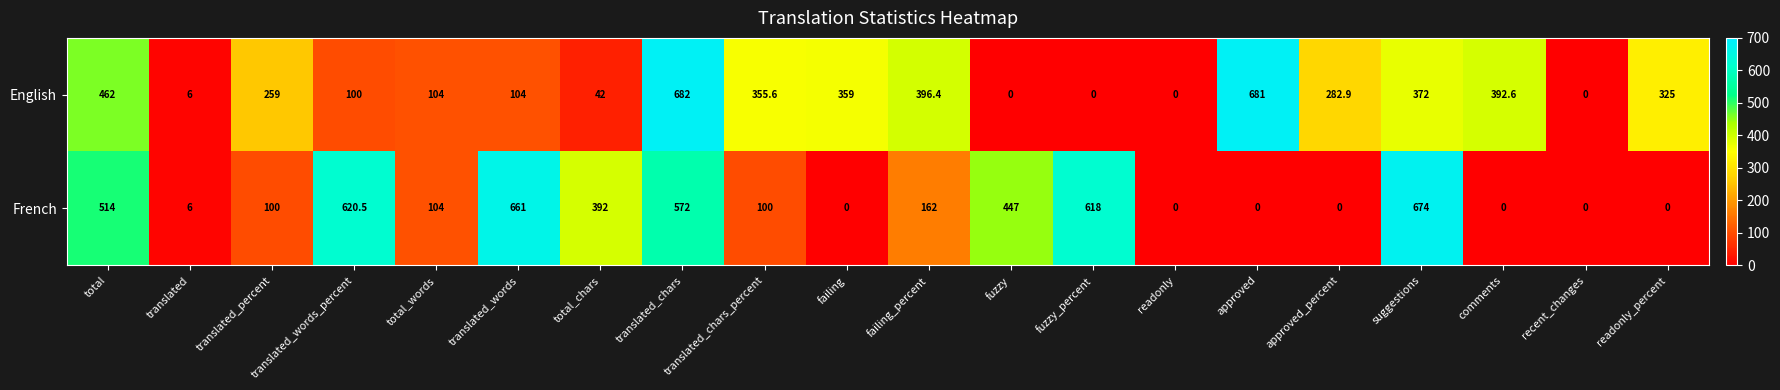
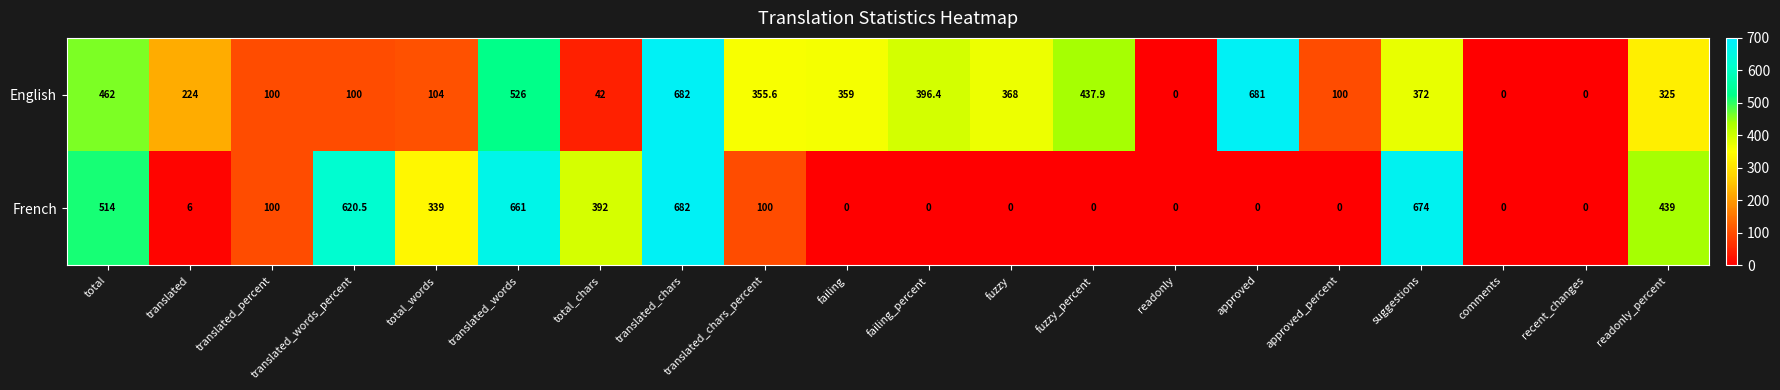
  {
    "English": {
      "total": 462,
-     "translated": 6,
-     "translated_percent": 259,
+     "translated": 224,
+     "translated_percent": 100,
      "translated_words_percent": 100,
      "total_words": 104,
-     "translated_words": 104,
+     "translated_words": 526,
      "total_chars": 42,
      "translated_chars": 682,
      "translated_chars_percent": 355.6,
      "failing": 359,
      "failing_percent": 396.4,
-     "fuzzy": 0,
-     "fuzzy_percent": 0,
+     "fuzzy": 368,
+     "fuzzy_percent": 437.9,
      "readonly": 0,
      "approved": 681,
-     "approved_percent": 282.9,
+     "approved_percent": 100,
      "suggestions": 372,
-     "comments": 392.6,
+     "comments": 0,
      "recent_changes": 0,
      "readonly_percent": 325
    },
    "French": {
      "total": 514,
      "translated": 6,
      "translated_percent": 100,
      "translated_words_percent": 620.5,
-     "total_words": 104,
+     "total_words": 339,
      "translated_words": 661,
      "total_chars": 392,
-     "translated_chars": 572,
+     "translated_chars": 682,
      "translated_chars_percent": 100,
      "failing": 0,
-     "failing_percent": 162,
-     "fuzzy": 447,
-     "fuzzy_percent": 618,
+     "failing_percent": 0,
+     "fuzzy": 0,
+     "fuzzy_percent": 0,
      "readonly": 0,
      "approved": 0,
      "approved_percent": 0,
      "suggestions": 674,
      "comments": 0,
      "recent_changes": 0,
-     "readonly_percent": 0
+     "readonly_percent": 439
    }
  }
